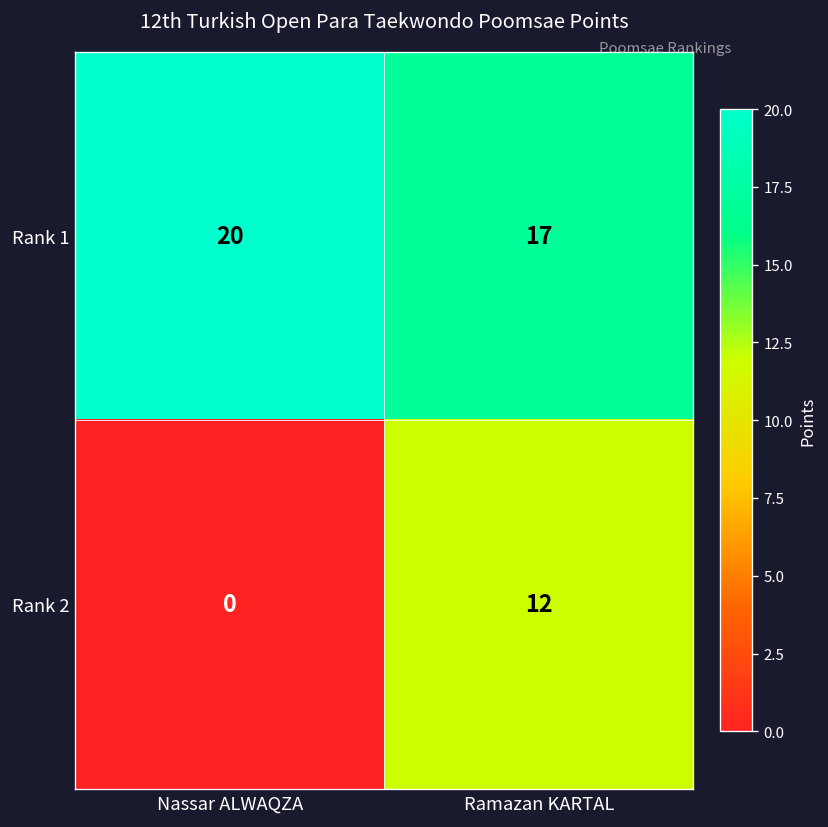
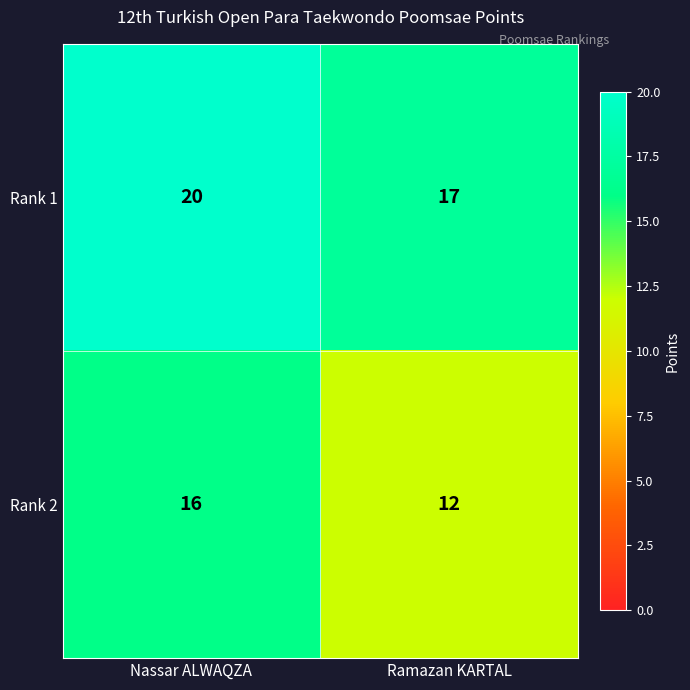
  {
    "Rank 1": {
      "Nassar ALWAQZA": 20,
      "Ramazan KARTAL": 17
    },
    "Rank 2": {
-     "Nassar ALWAQZA": 0,
+     "Nassar ALWAQZA": 16,
      "Ramazan KARTAL": 12
    }
  }
